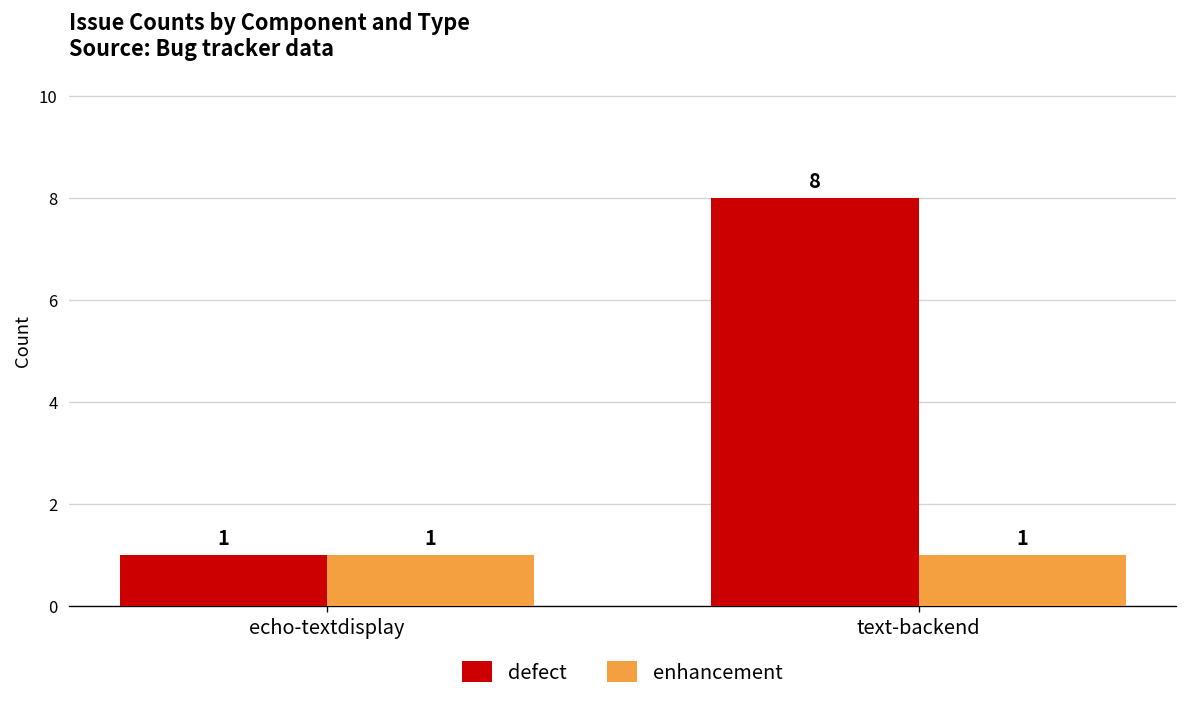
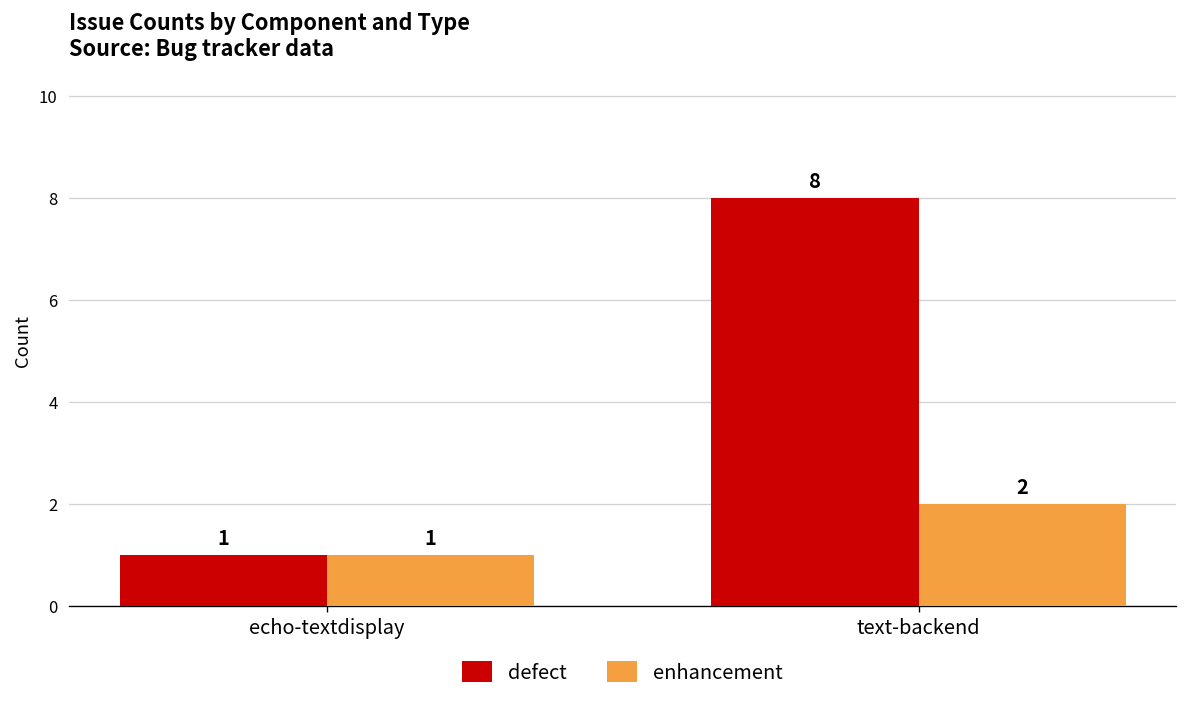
  {
    "defect": {
      "echo-textdisplay": 1,
      "text-backend": 8
    },
    "enhancement": {
      "echo-textdisplay": 1,
-     "text-backend": 1
+     "text-backend": 2
    }
  }
